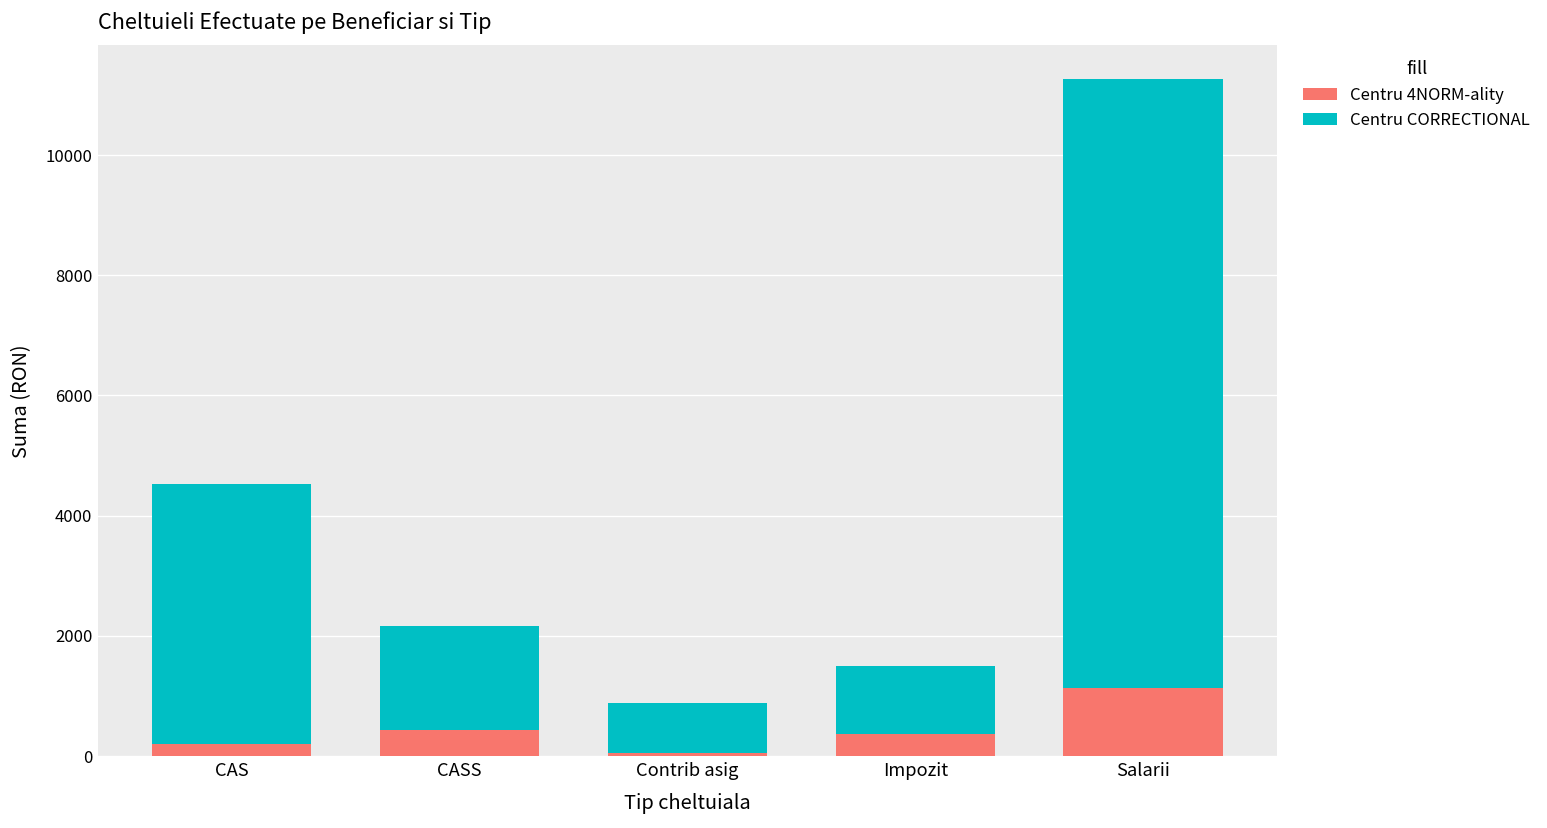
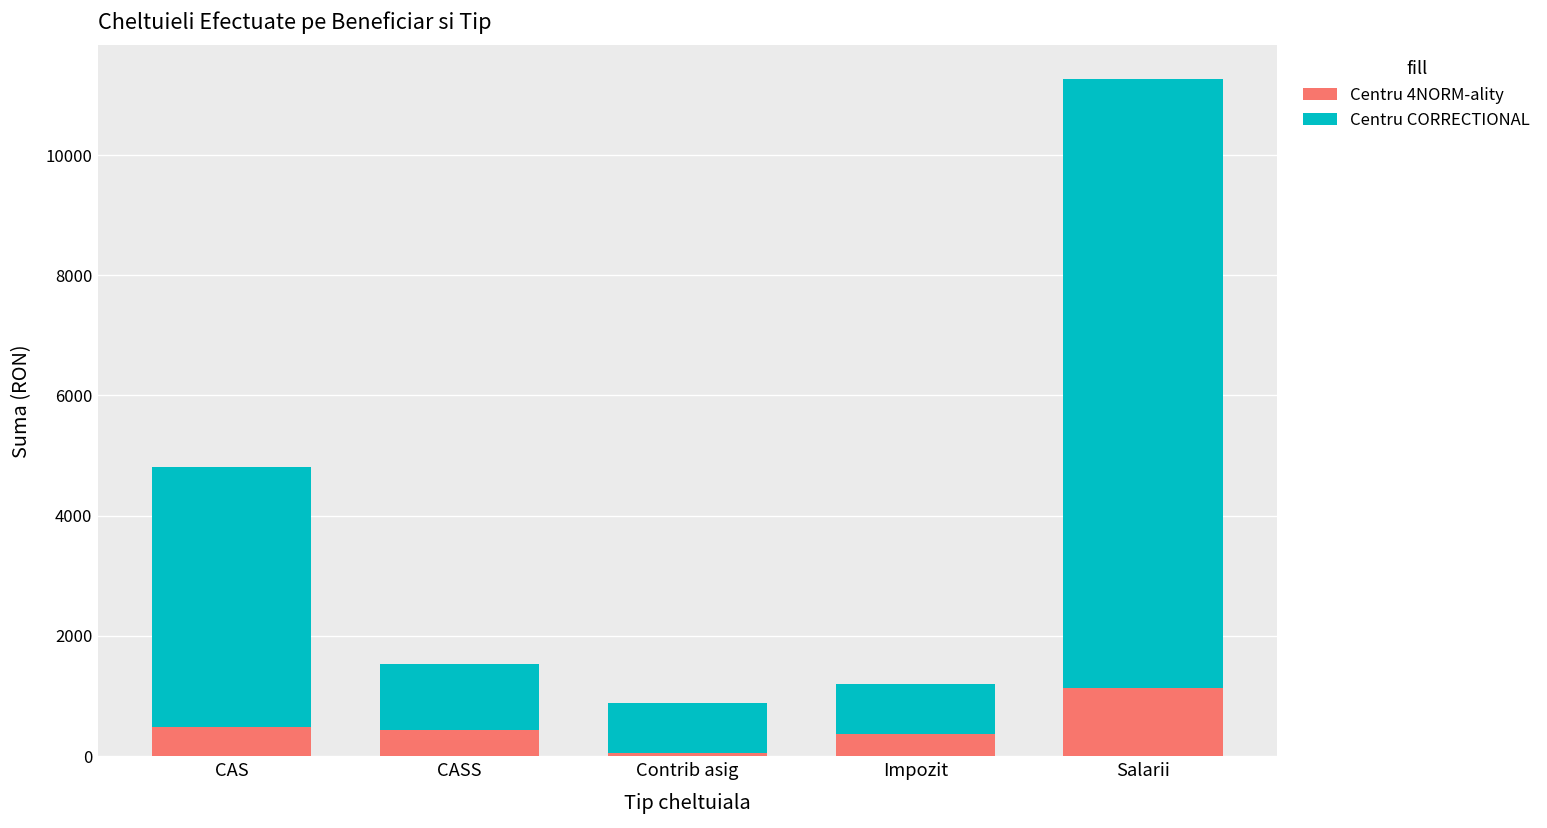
  {
    "Centru 4NORM-ality": {
-     "CAS": 200,
+     "CAS": 500,
      "CASS": 400,
      "Impozit": 400,
      "Salarii": 1100
    },
    "Centru CORRECTIONAL": {
      "CAS": 4300,
-     "CASS": 1700,
+     "CASS": 1100,
      "Contrib asig": 800,
-     "Impozit": 1100,
+     "Impozit": 800,
      "Salarii": 10100
    }
  }
